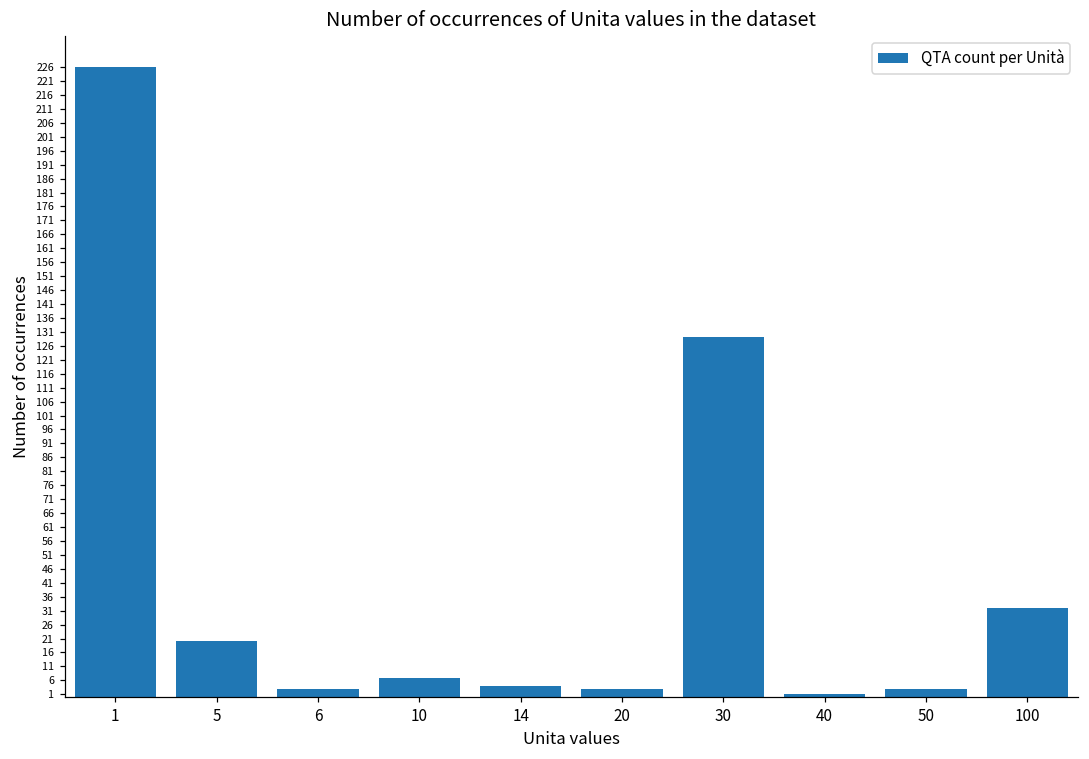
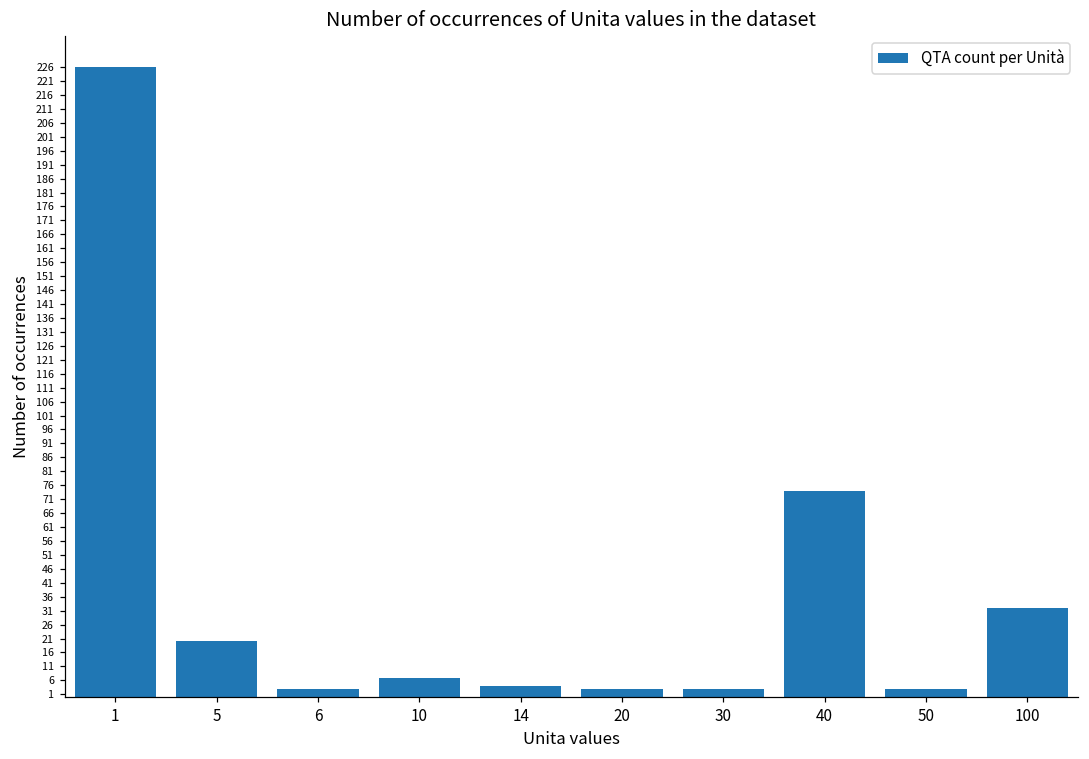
  {
    "1": 226,
    "5": 20,
    "6": 3,
    "10": 7,
    "14": 4,
    "20": 3,
-   "30": 129,
-   "40": 1,
+   "30": 3,
+   "40": 74,
    "50": 3,
    "100": 32
  }
